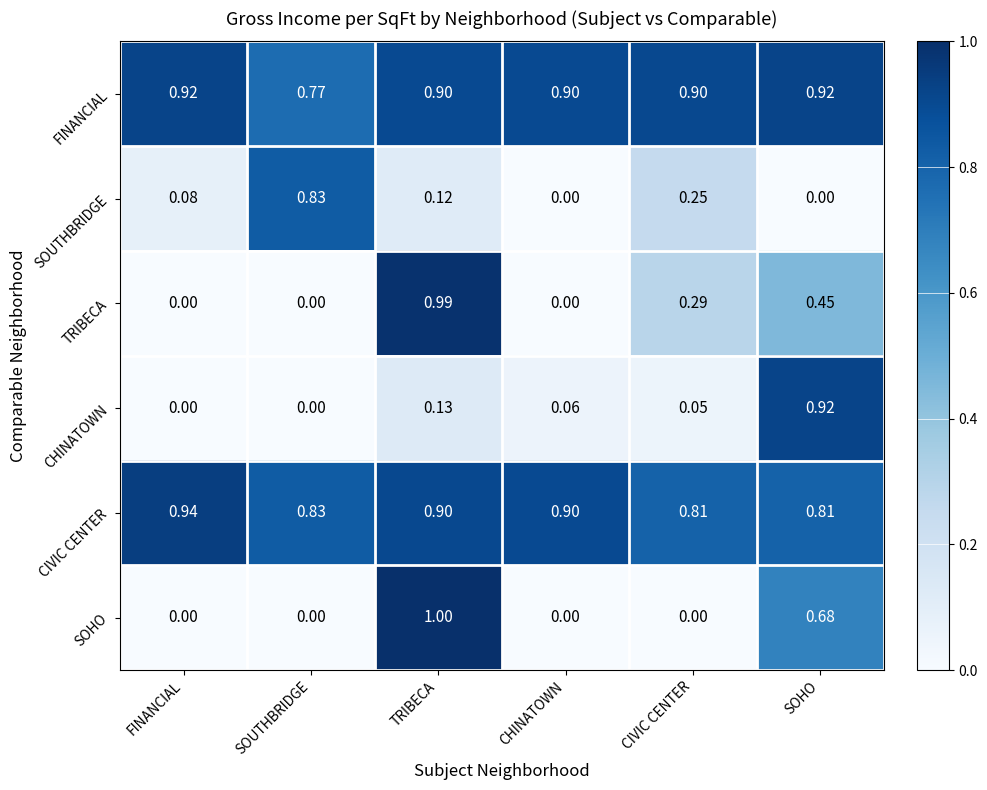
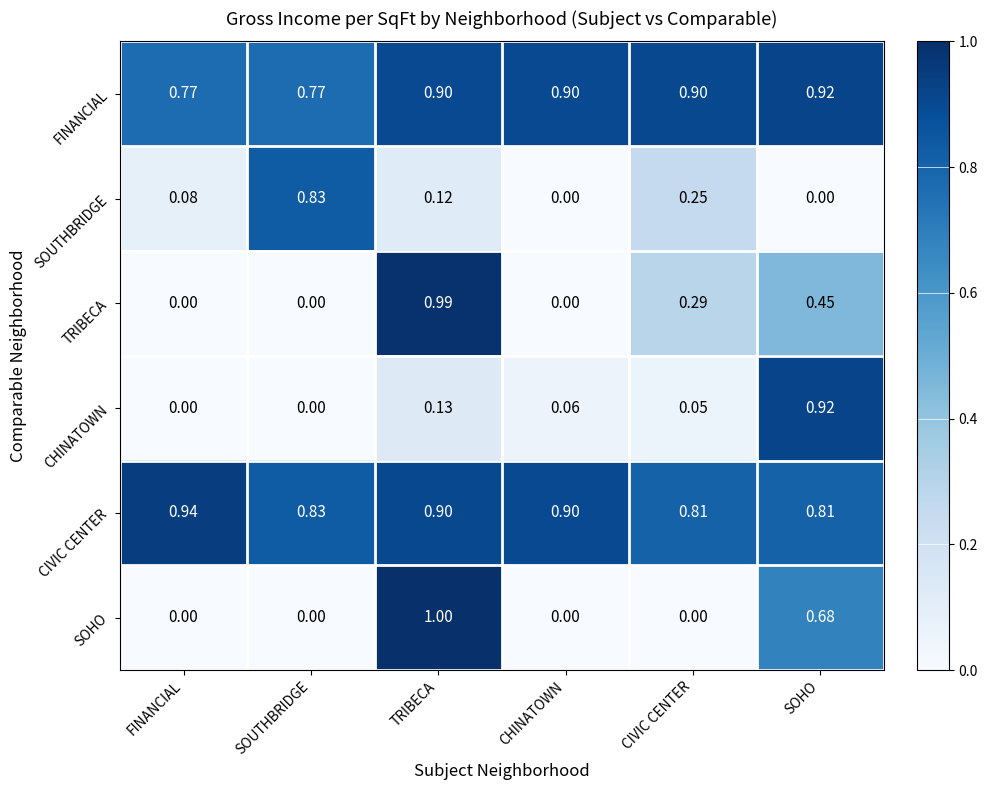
  {
    "FINANCIAL": {
-     "FINANCIAL": 0.92,
+     "FINANCIAL": 0.77,
      "SOUTHBRIDGE": 0.77,
      "TRIBECA": 0.90,
      "CHINATOWN": 0.90,
      "CIVIC CENTER": 0.90,
      "SOHO": 0.92
    },
    "SOUTHBRIDGE": {
      "FINANCIAL": 0.08,
      "SOUTHBRIDGE": 0.83,
      "TRIBECA": 0.12,
      "CHINATOWN": 0.00,
      "CIVIC CENTER": 0.25,
      "SOHO": 0.00
    },
    "TRIBECA": {
      "FINANCIAL": 0.00,
      "SOUTHBRIDGE": 0.00,
      "TRIBECA": 0.99,
      "CHINATOWN": 0.00,
      "CIVIC CENTER": 0.29,
      "SOHO": 0.45
    },
    "CHINATOWN": {
      "FINANCIAL": 0.00,
      "SOUTHBRIDGE": 0.00,
      "TRIBECA": 0.13,
      "CHINATOWN": 0.06,
      "CIVIC CENTER": 0.05,
      "SOHO": 0.92
    },
    "CIVIC CENTER": {
      "FINANCIAL": 0.94,
      "SOUTHBRIDGE": 0.83,
      "TRIBECA": 0.90,
      "CHINATOWN": 0.90,
      "CIVIC CENTER": 0.81,
      "SOHO": 0.81
    },
    "SOHO": {
      "FINANCIAL": 0.00,
      "SOUTHBRIDGE": 0.00,
      "TRIBECA": 1.00,
      "CHINATOWN": 0.00,
      "CIVIC CENTER": 0.00,
      "SOHO": 0.68
    }
  }
